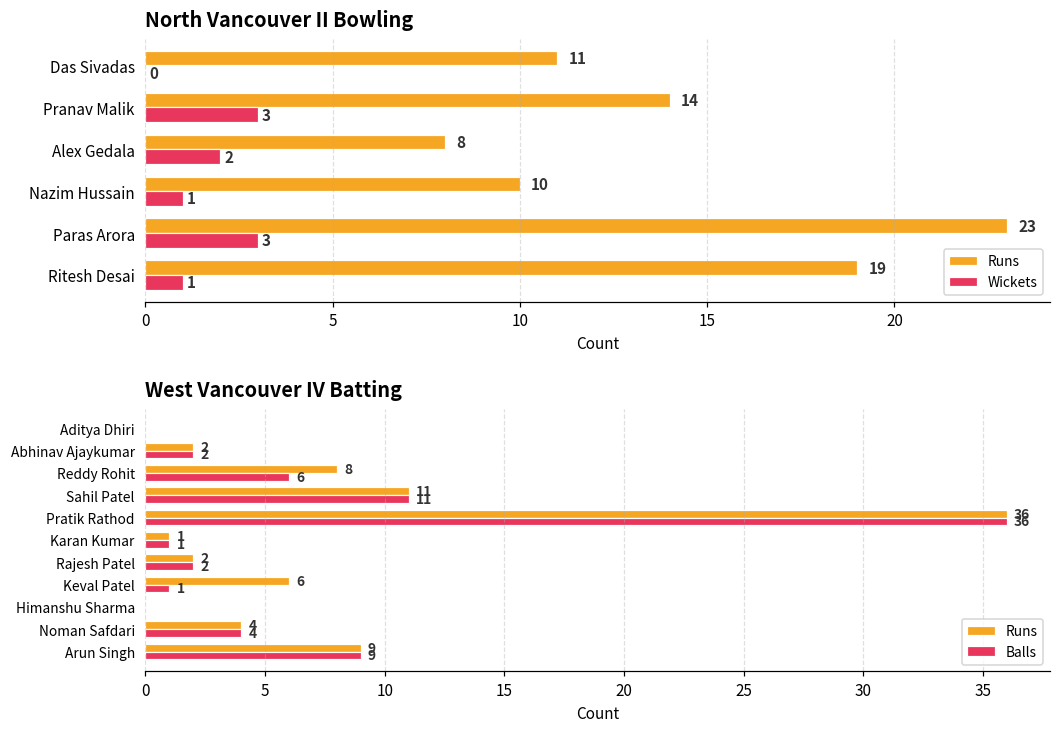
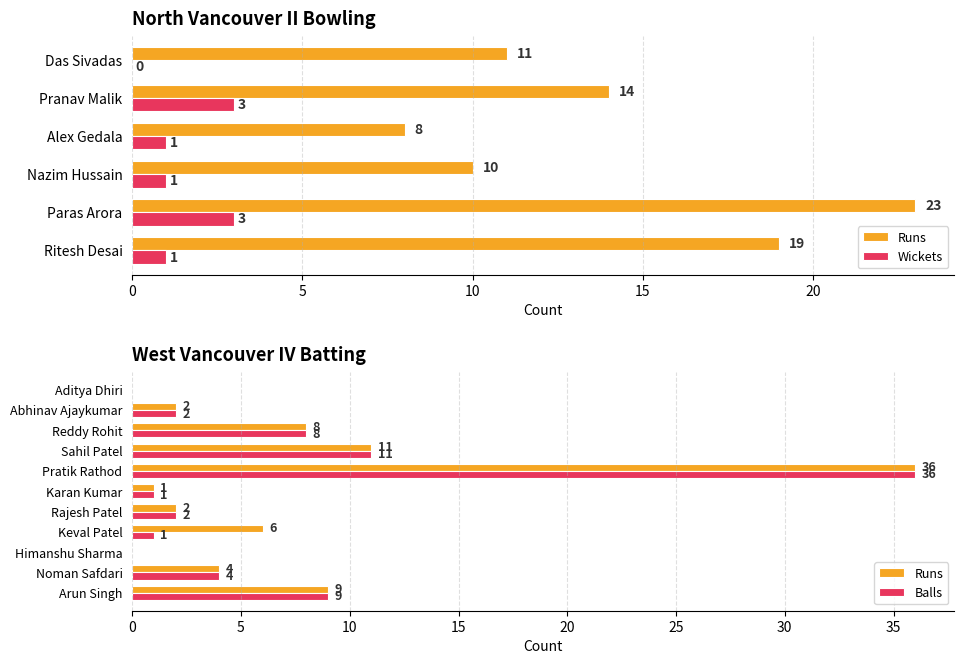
  {
    "North Vancouver II Bowling": {
      "Runs": {
        "Das Sivadas": 11,
        "Pranav Malik": 14,
        "Alex Gedala": 8,
        "Nazim Hussain": 10,
        "Paras Arora": 23,
        "Ritesh Desai": 19
      },
      "Wickets": {
        "Das Sivadas": 0,
        "Pranav Malik": 3,
-       "Alex Gedala": 2,
+       "Alex Gedala": 1,
        "Nazim Hussain": 1,
        "Paras Arora": 3,
        "Ritesh Desai": 1
      }
    },
    "West Vancouver IV Batting": {
      "Runs": {
        "Reddy Rohit": 8,
        "Keval Patel": 6
      },
      "Balls": {
-       "Reddy Rohit": 6,
+       "Reddy Rohit": 8,
        "Keval Patel": 1
      }
    }
  }
